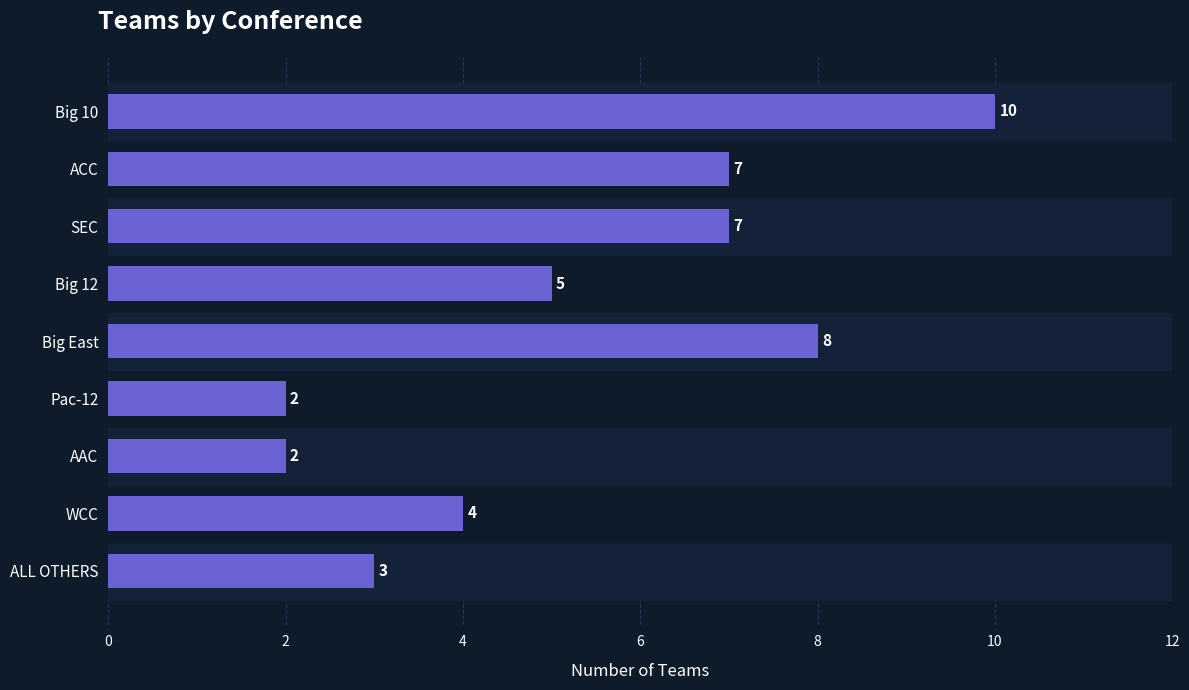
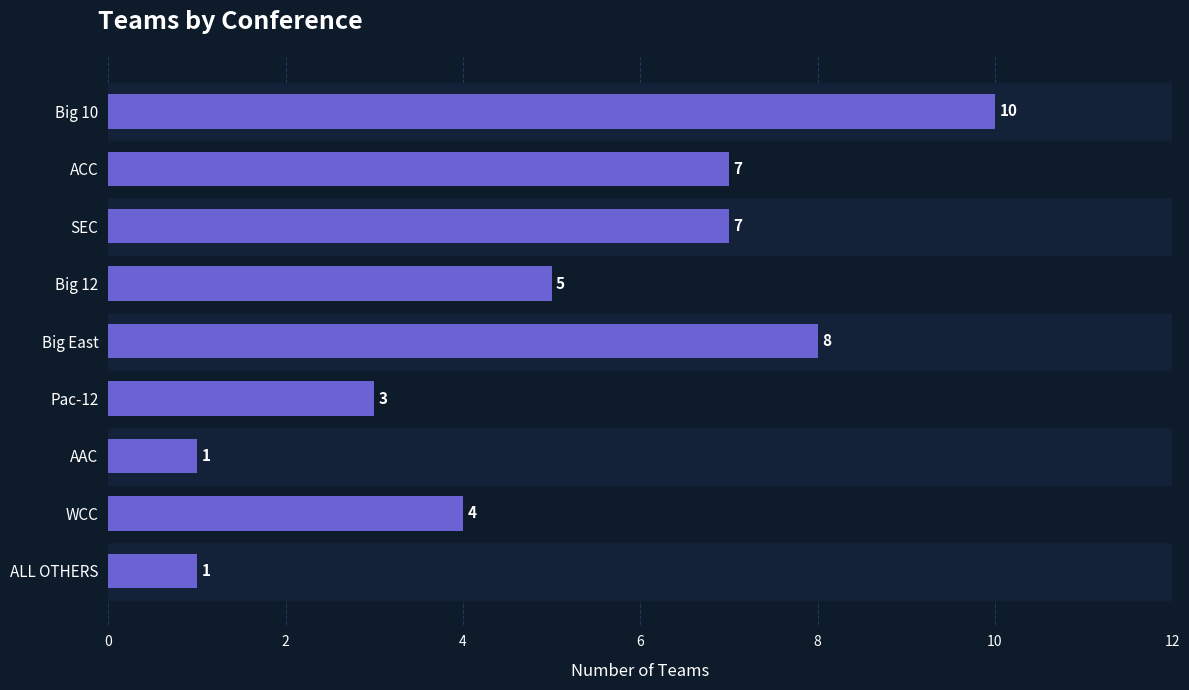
  {
    "Big 10": 10,
    "ACC": 7,
    "SEC": 7,
    "Big 12": 5,
    "Big East": 8,
-   "Pac-12": 2,
-   "AAC": 2,
+   "Pac-12": 3,
+   "AAC": 1,
    "WCC": 4,
-   "ALL OTHERS": 3
+   "ALL OTHERS": 1
  }
